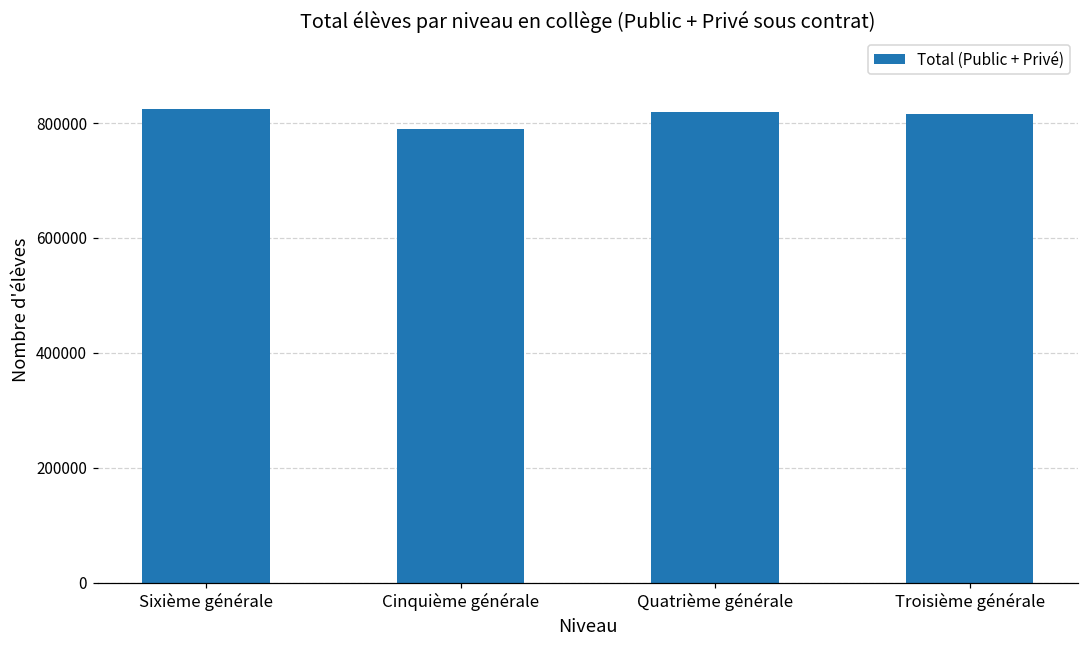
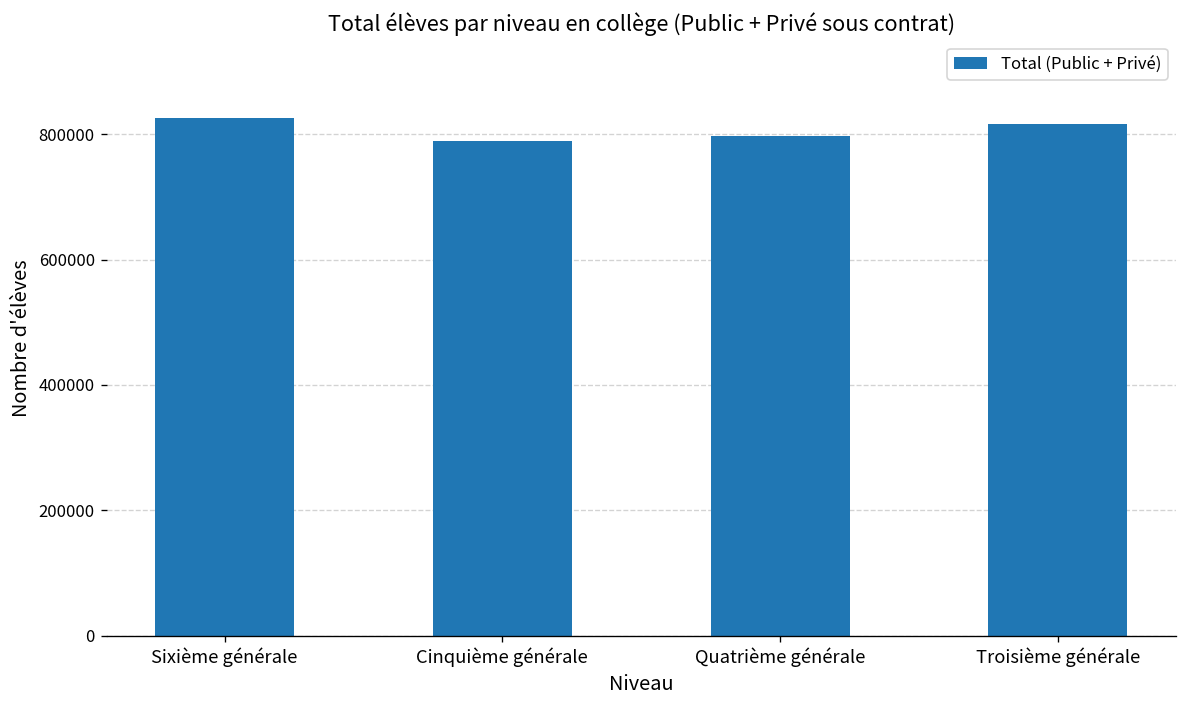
  {
    "Sixième générale": 830000,
    "Cinquième générale": 790000,
-   "Quatrième générale": 820000,
+   "Quatrième générale": 800000,
    "Troisième générale": 820000
  }
